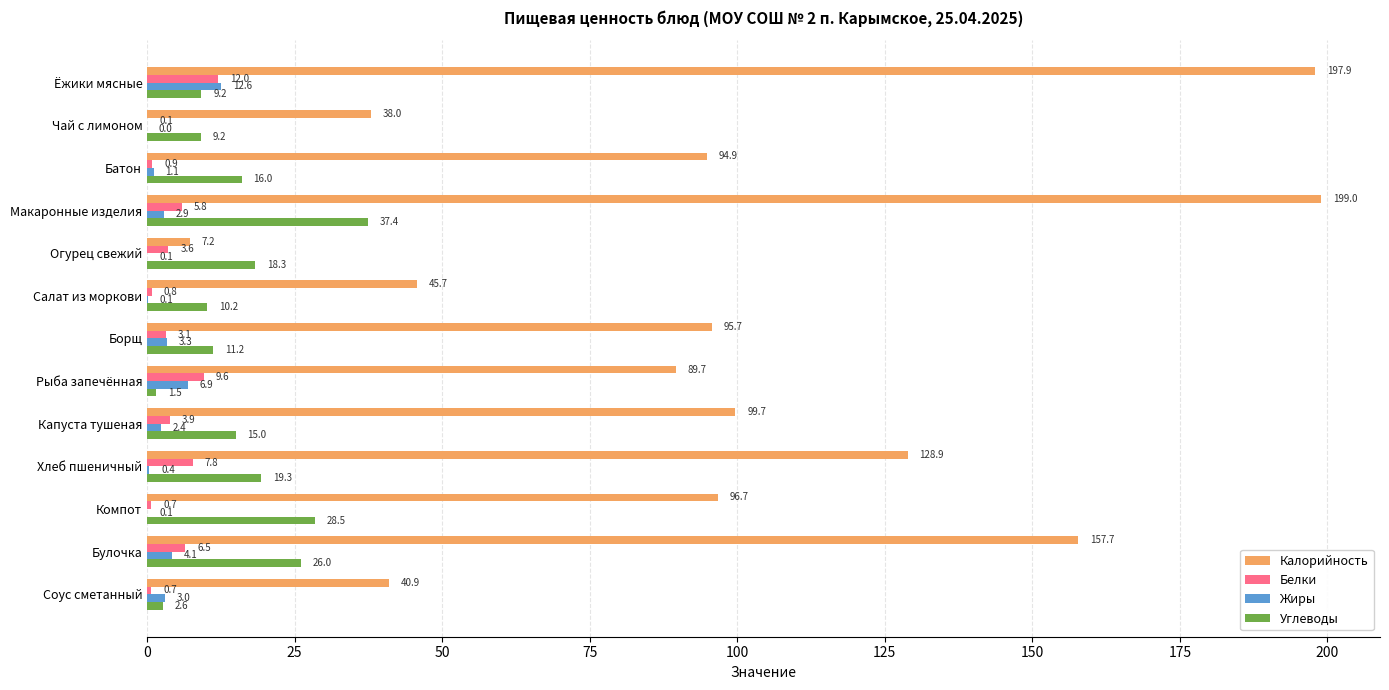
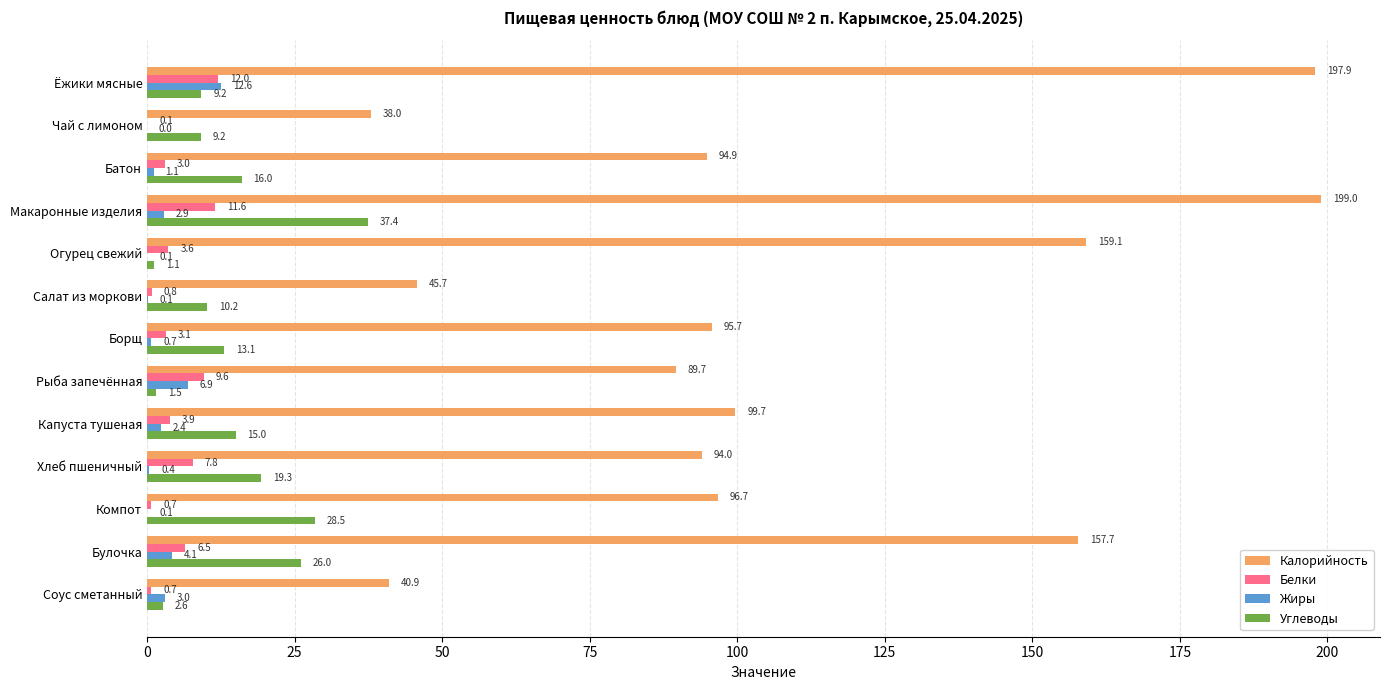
  {
    "Калорийность": {
      "Ёжики мясные": 197.9,
      "Чай с лимоном": 38.0,
      "Батон": 94.9,
      "Макаронные изделия": 199.0,
-     "Огурец свежий": 7.2,
+     "Огурец свежий": 159.1,
      "Салат из моркови": 45.7,
      "Борщ": 95.7,
      "Рыба запечённая": 89.7,
      "Капуста тушеная": 99.7,
-     "Хлеб пшеничный": 128.9,
+     "Хлеб пшеничный": 94.0,
      "Компот": 96.7,
      "Булочка": 157.7,
      "Соус сметанный": 40.9
    },
    "Белки": {
-     "Батон": 0.9,
-     "Макаронные изделия": 5.8,
+     "Батон": 3.0,
+     "Макаронные изделия": 11.6,
      "Огурец свежий": 3.6,
      "Рыба запечённая": 9.6,
      "Капуста тушеная": 3.9,
      "Хлеб пшеничный": 7.8,
      "Булочка": 6.5,
      "Соус сметанный": 0.7
    },
    "Жиры": {
      "Макаронные изделия": 2.9,
      "Огурец свежий": 0.1,
-     "Борщ": 3.3,
+     "Борщ": 0.7,
      "Рыба запечённая": 6.9,
      "Капуста тушеная": 2.4,
      "Хлеб пшеничный": 0.4,
      "Булочка": 4.1
    },
    "Углеводы": {
      "Ёжики мясные": 9.2,
      "Чай с лимоном": 9.2,
      "Батон": 16.0,
      "Макаронные изделия": 37.4,
-     "Огурец свежий": 18.3,
+     "Огурец свежий": 1.1,
      "Салат из моркови": 10.2,
-     "Борщ": 11.2,
+     "Борщ": 13.1,
      "Рыба запечённая": 1.5,
      "Капуста тушеная": 15.0,
      "Хлеб пшеничный": 19.3,
      "Компот": 28.5,
      "Булочка": 26.0
    }
  }
